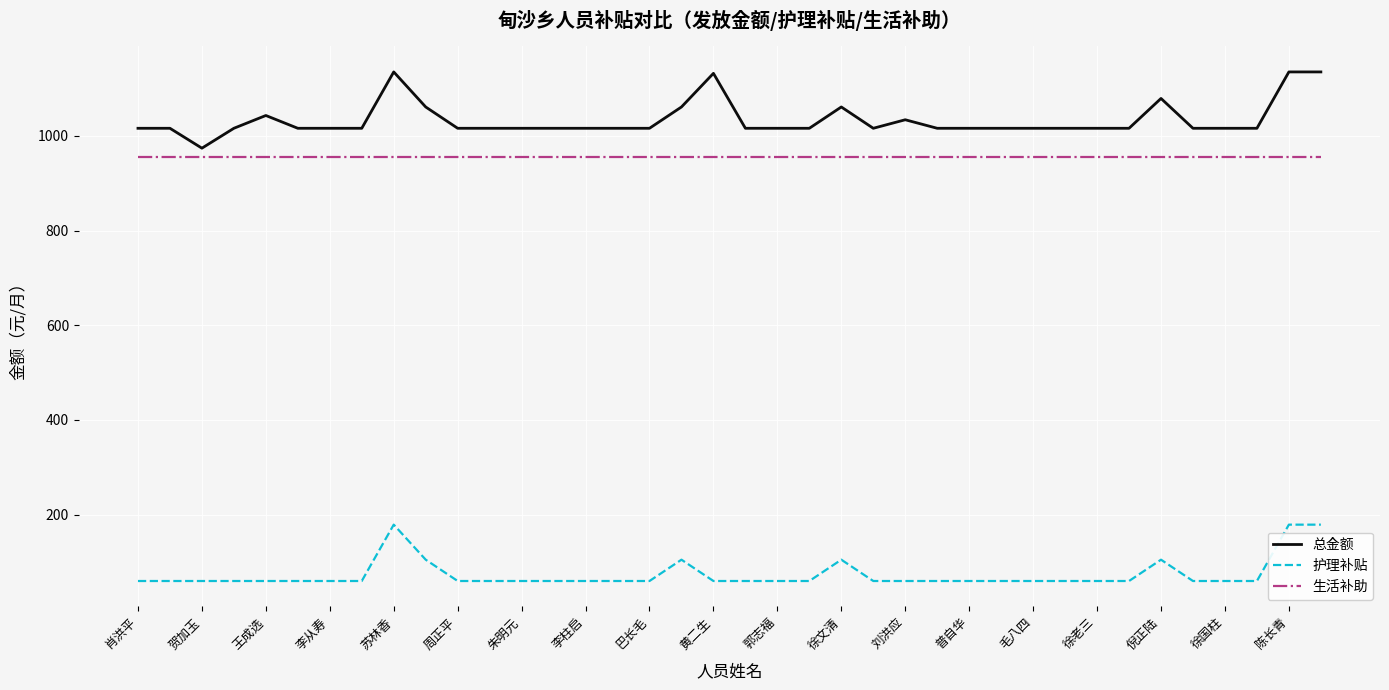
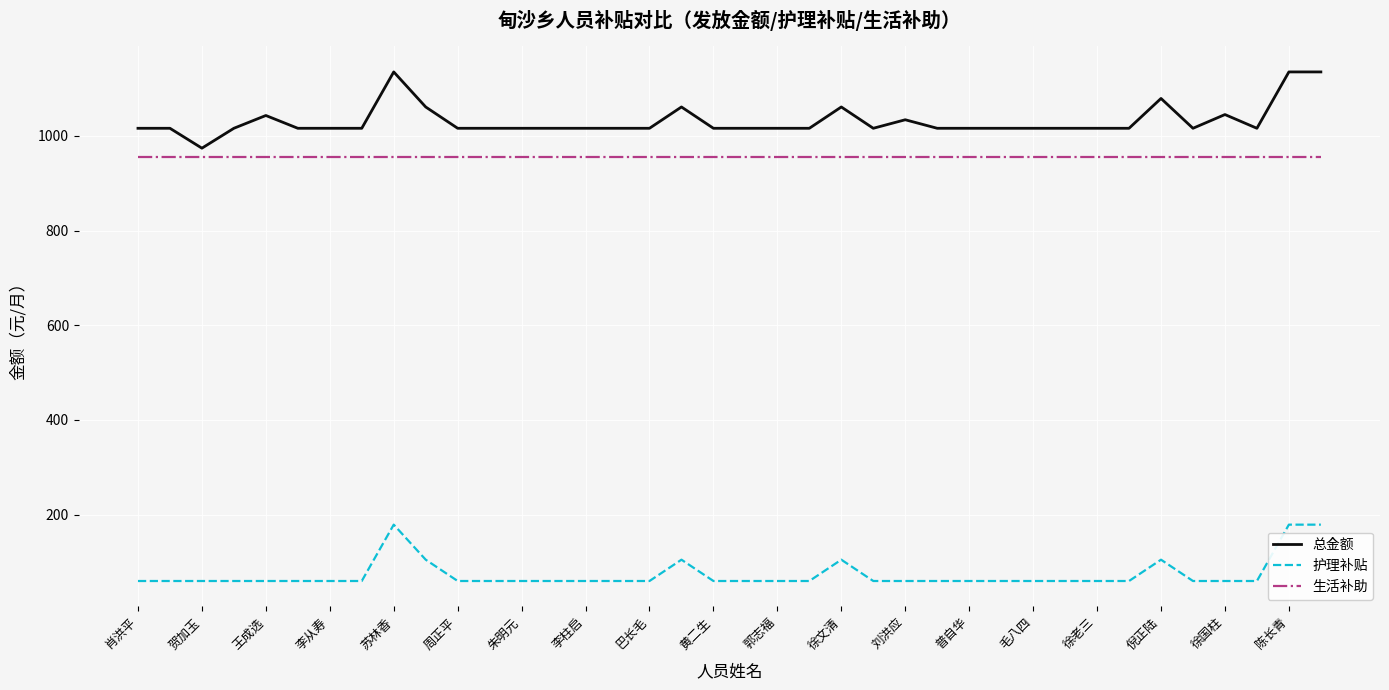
  {
    "总金额": {
      "肖洪平": 1020,
      "贺加玉": 970,
      "王成选": 1040,
      "李从寿": 1020,
      "苏林香": 1140,
      "周正平": 1020,
      "朱明元": 1020,
      "李柱启": 1020,
      "巴长毛": 1020,
-     "黄二生": 1130,
+     "黄二生": 1020,
      "郭志福": 1020,
      "徐文清": 1060,
      "刘洪应": 1030,
      "普自华": 1020,
      "毛八四": 1020,
      "徐老三": 1020,
      "倪正陆": 1080,
-     "徐国柱": 1020,
+     "徐国柱": 1050,
      "陈长青": 1140
    },
    "护理补贴": {
      "肖洪平": 60,
      "贺加玉": 60,
      "王成选": 60,
      "李从寿": 60,
      "苏林香": 180,
      "周正平": 60,
      "朱明元": 60,
      "李柱启": 60,
      "巴长毛": 60,
      "黄二生": 60,
      "郭志福": 60,
      "徐文清": 110,
      "刘洪应": 60,
      "普自华": 60,
      "毛八四": 60,
      "徐老三": 60,
      "倪正陆": 110,
      "徐国柱": 60,
      "陈长青": 180
    },
    "生活补助": {
      "肖洪平": 960,
      "贺加玉": 960,
      "王成选": 960,
      "李从寿": 960,
      "苏林香": 960,
      "周正平": 960,
      "朱明元": 960,
      "李柱启": 960,
      "巴长毛": 960,
      "黄二生": 960,
      "郭志福": 960,
      "徐文清": 960,
      "刘洪应": 960,
      "普自华": 960,
      "毛八四": 960,
      "徐老三": 960,
      "倪正陆": 960,
      "徐国柱": 960,
      "陈长青": 960
    }
  }
